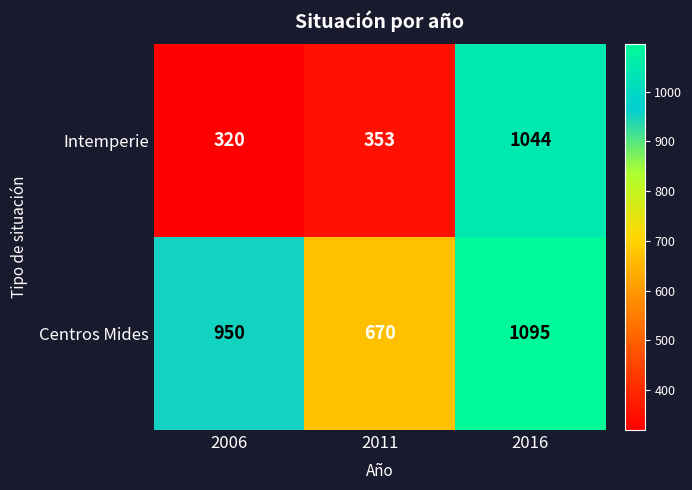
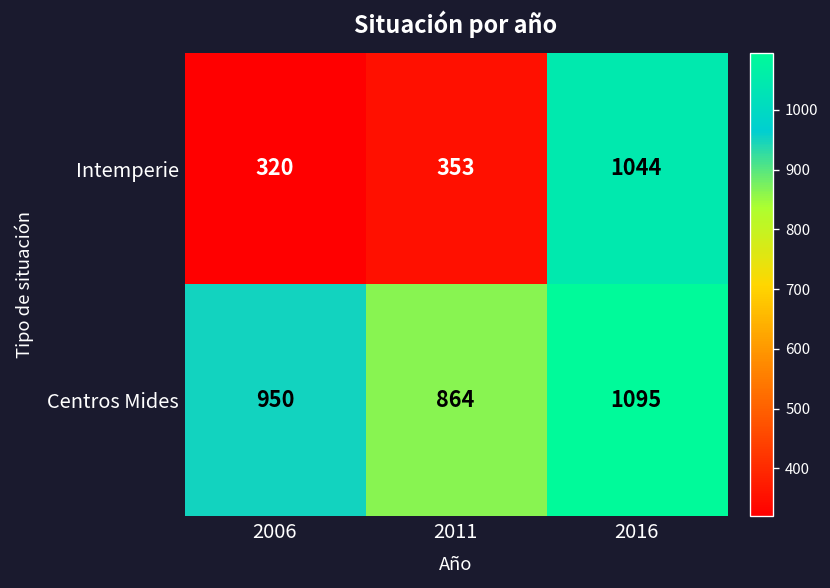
  {
    "Intemperie": {
      "2006": 320,
      "2011": 353,
      "2016": 1044
    },
    "Centros Mides": {
      "2006": 950,
-     "2011": 670,
+     "2011": 864,
      "2016": 1095
    }
  }
